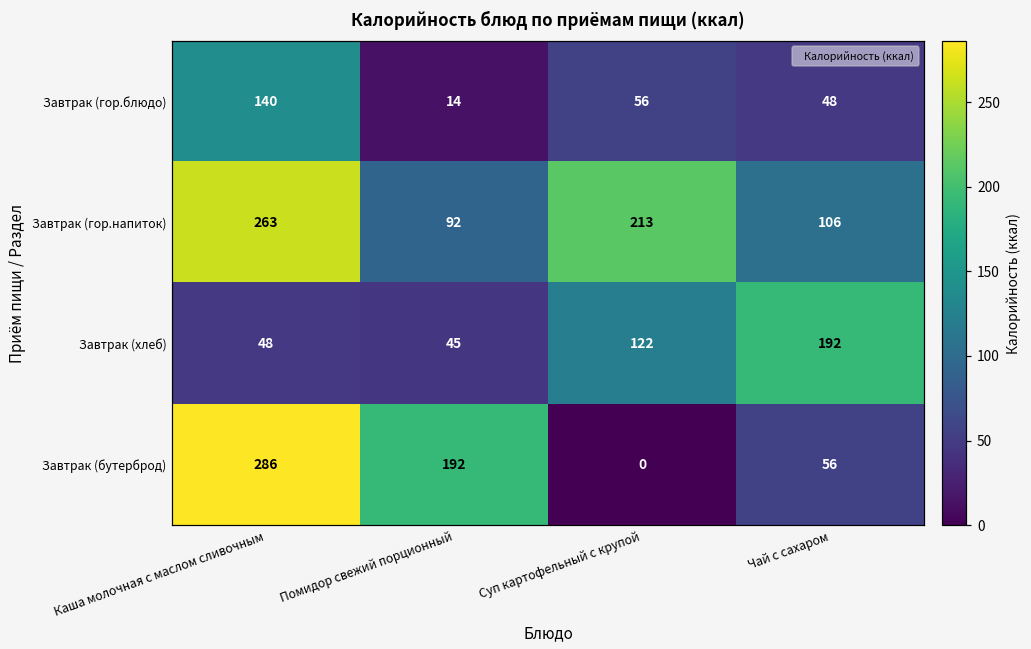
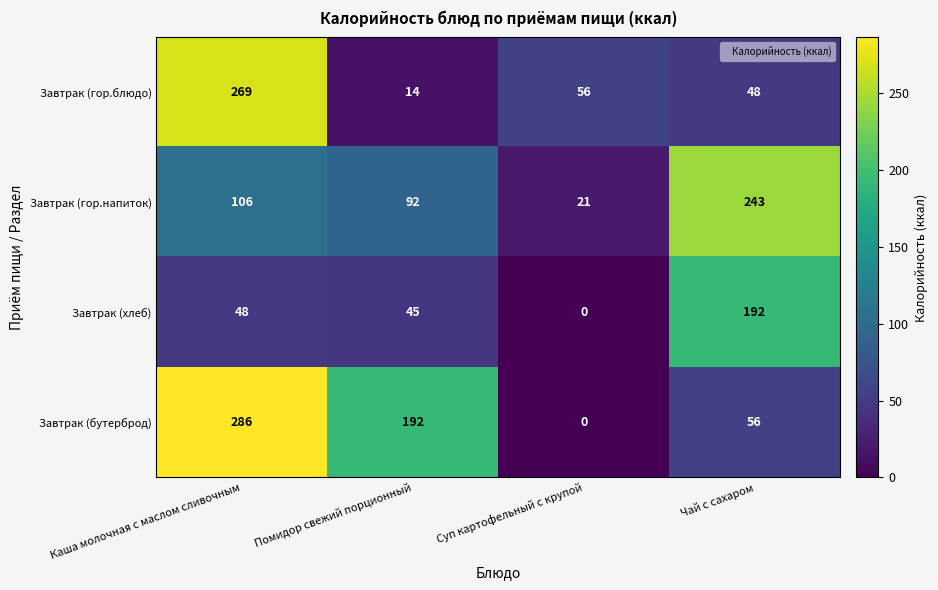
  {
    "Завтрак (гор.блюдо)": {
-     "Каша молочная с маслом сливочным": 140,
+     "Каша молочная с маслом сливочным": 269,
      "Помидор свежий порционный": 14,
      "Суп картофельный с крупой": 56,
      "Чай с сахаром": 48
    },
    "Завтрак (гор.напиток)": {
-     "Каша молочная с маслом сливочным": 263,
+     "Каша молочная с маслом сливочным": 106,
      "Помидор свежий порционный": 92,
-     "Суп картофельный с крупой": 213,
-     "Чай с сахаром": 106
+     "Суп картофельный с крупой": 21,
+     "Чай с сахаром": 243
    },
    "Завтрак (хлеб)": {
      "Каша молочная с маслом сливочным": 48,
      "Помидор свежий порционный": 45,
-     "Суп картофельный с крупой": 122,
+     "Суп картофельный с крупой": 0,
      "Чай с сахаром": 192
    },
    "Завтрак (бутерброд)": {
      "Каша молочная с маслом сливочным": 286,
      "Помидор свежий порционный": 192,
      "Суп картофельный с крупой": 0,
      "Чай с сахаром": 56
    }
  }
